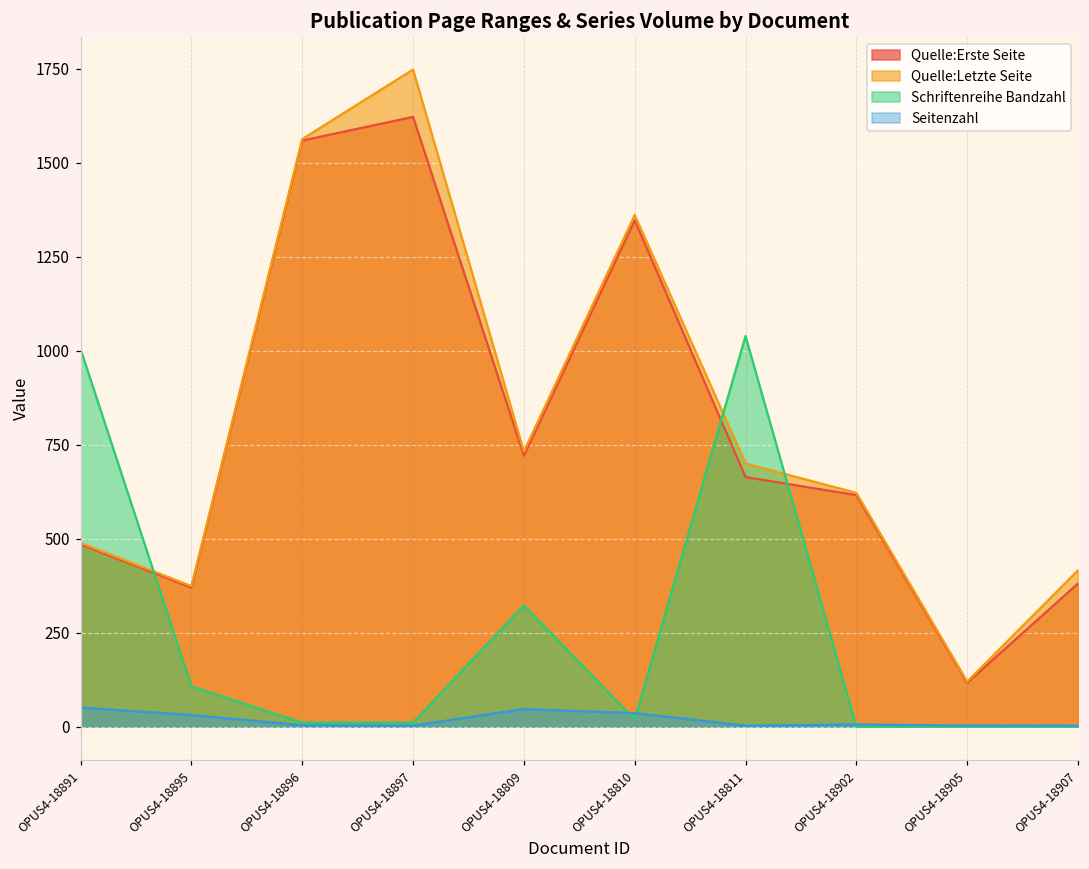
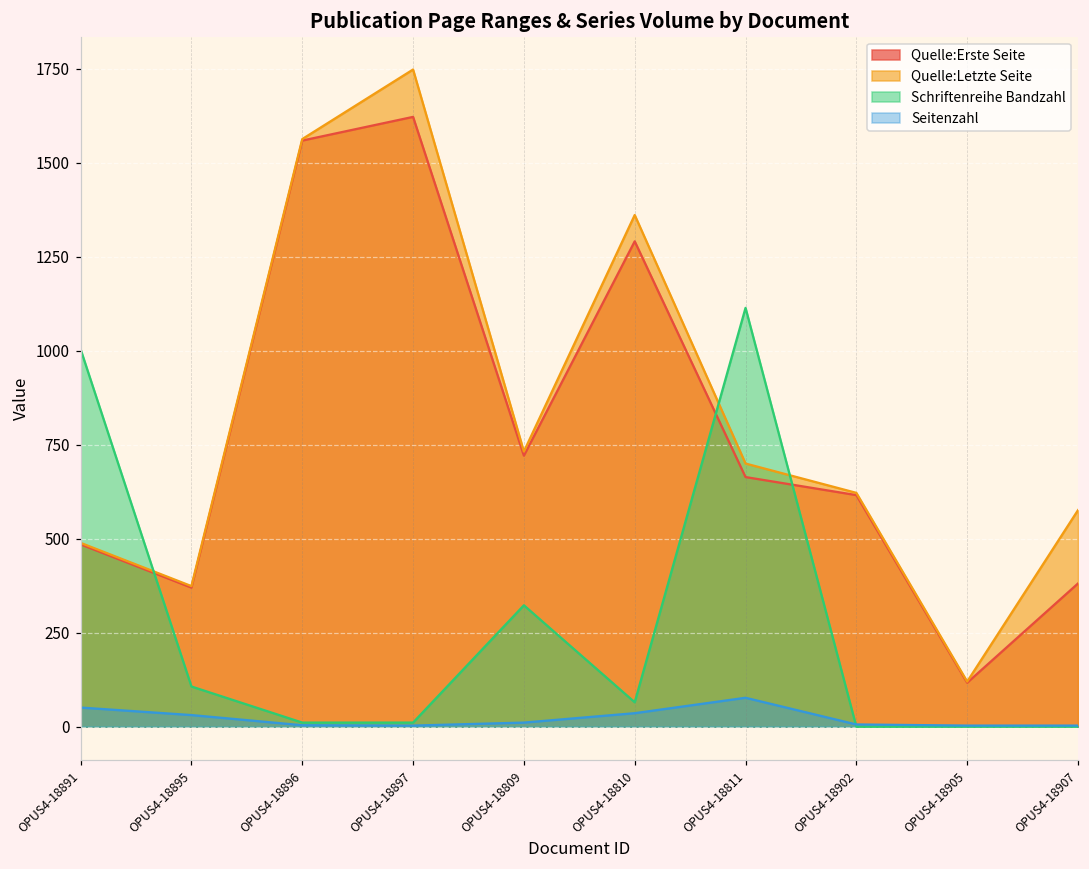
  {
    "Quelle:Erste Seite": {
      "OPUS4-18897": 1620,
      "OPUS4-18809": 720,
-     "OPUS4-18810": 1350,
+     "OPUS4-18810": 1290,
      "OPUS4-18811": 660,
      "OPUS4-18907": 380
    },
    "Quelle:Letzte Seite": {
      "OPUS4-18897": 1750,
      "OPUS4-18809": 730,
      "OPUS4-18810": 1360,
      "OPUS4-18811": 700,
-     "OPUS4-18907": 420
+     "OPUS4-18907": 580
    },
    "Schriftenreihe Bandzahl": {
      "OPUS4-18891": 1000,
      "OPUS4-18895": 110,
      "OPUS4-18897": 10,
      "OPUS4-18809": 320,
-     "OPUS4-18810": 20,
-     "OPUS4-18811": 1040
+     "OPUS4-18810": 70,
+     "OPUS4-18811": 1110
    },
    "Seitenzahl": {
      "OPUS4-18891": 50,
      "OPUS4-18895": 30,
      "OPUS4-18897": 0,
-     "OPUS4-18809": 50,
+     "OPUS4-18809": 10,
      "OPUS4-18810": 40,
-     "OPUS4-18811": 0
+     "OPUS4-18811": 80
    }
  }
